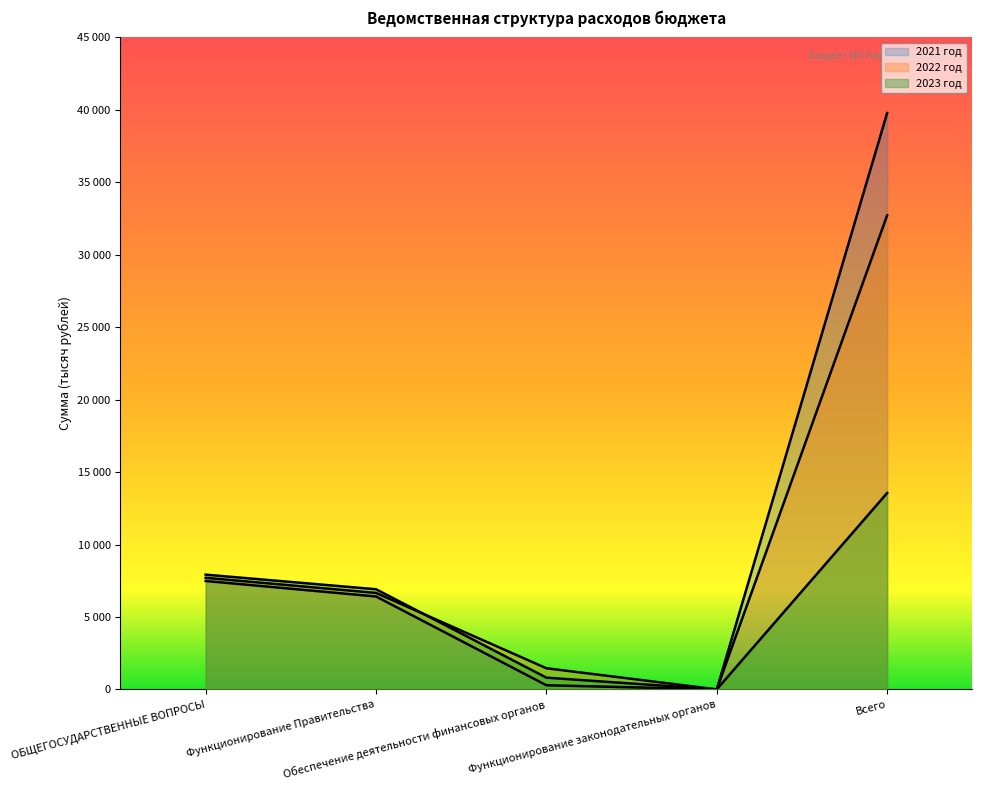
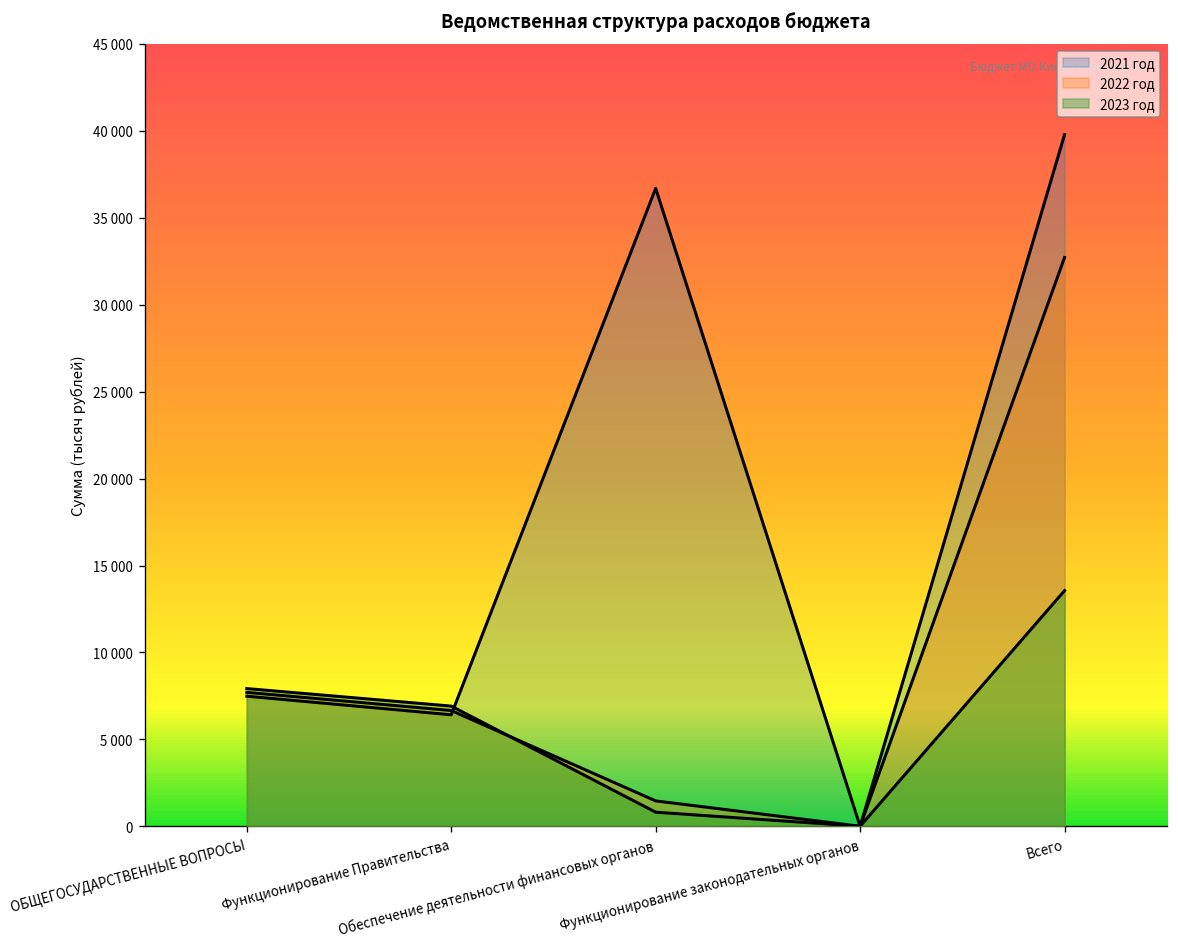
  {
    "2021 год": {
      "ОБЩЕГОСУДАРСТВЕННЫЕ ВОПРОСЫ": 7500,
      "Функционирование Правительства": 6400,
-     "Обеспечение деятельности финансовых органов": 300,
+     "Обеспечение деятельности финансовых органов": 36700,
      "Всего": 39800
    },
    "2022 год": {
      "ОБЩЕГОСУДАРСТВЕННЫЕ ВОПРОСЫ": 7700,
      "Функционирование Правительства": 6700,
      "Обеспечение деятельности финансовых органов": 1500,
      "Всего": 32700
    },
    "2023 год": {
      "ОБЩЕГОСУДАРСТВЕННЫЕ ВОПРОСЫ": 7900,
      "Функционирование Правительства": 6900,
      "Обеспечение деятельности финансовых органов": 800,
      "Всего": 13600
    }
  }
